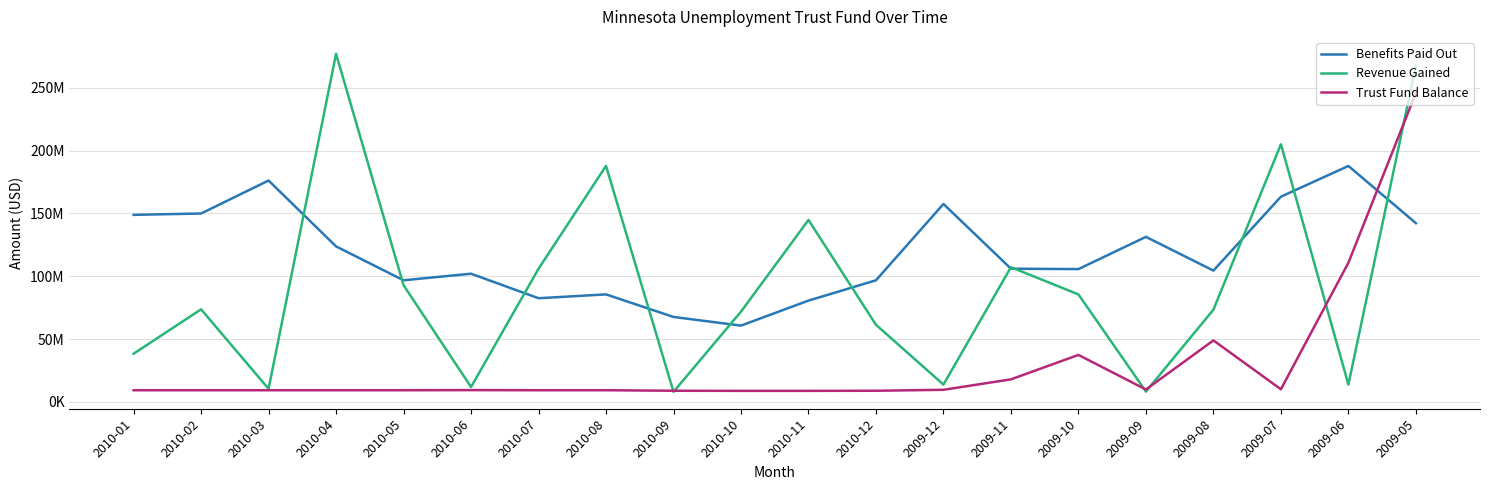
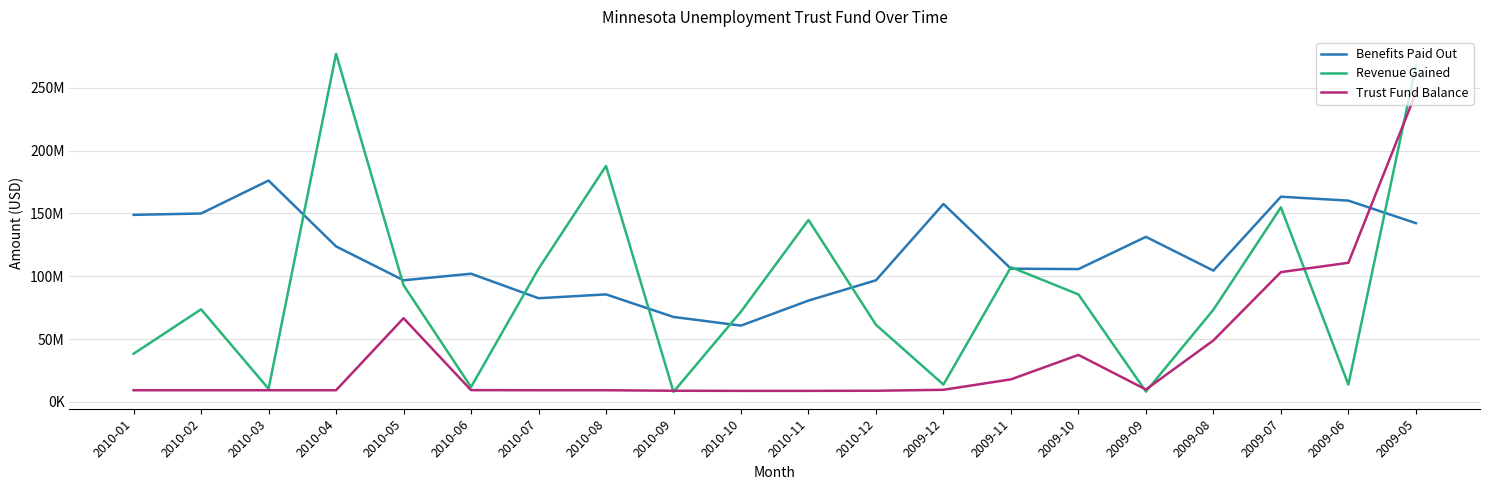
  {
    "Benefits Paid Out": {
      "2010-01": 149000000,
      "2010-02": 150000000,
      "2010-03": 176000000,
      "2010-04": 124000000,
      "2010-05": 97000000,
      "2010-06": 102000000,
      "2010-07": 83000000,
      "2010-08": 86000000,
      "2010-09": 68000000,
      "2010-10": 61000000,
      "2010-11": 81000000,
      "2010-12": 97000000,
      "2009-12": 158000000,
      "2009-10": 106000000,
      "2009-09": 131000000,
      "2009-08": 105000000,
      "2009-07": 163000000,
-     "2009-06": 188000000,
+     "2009-06": 160000000,
      "2009-05": 142000000
    },
    "Revenue Gained": {
      "2010-01": 38000000,
      "2010-02": 74000000,
      "2010-04": 277000000,
      "2010-05": 93000000,
      "2010-06": 12000000,
      "2010-07": 106000000,
      "2010-08": 188000000,
      "2010-10": 72000000,
      "2010-11": 145000000,
      "2010-12": 61000000,
      "2009-12": 14000000,
      "2009-10": 86000000,
      "2009-08": 73000000,
-     "2009-07": 205000000,
+     "2009-07": 155000000,
      "2009-06": 14000000
    },
    "Trust Fund Balance": {
      "2010-01": 9000000,
      "2010-02": 9000000,
      "2010-04": 9000000,
-     "2010-05": 9000000,
+     "2010-05": 67000000,
      "2010-06": 9000000,
      "2010-07": 9000000,
      "2010-08": 9000000,
      "2010-10": 9000000,
      "2010-11": 9000000,
      "2010-12": 9000000,
      "2009-12": 10000000,
      "2009-11": 18000000,
      "2009-10": 37000000,
      "2009-08": 49000000,
-     "2009-07": 10000000,
+     "2009-07": 103000000,
      "2009-06": 111000000
    }
  }
